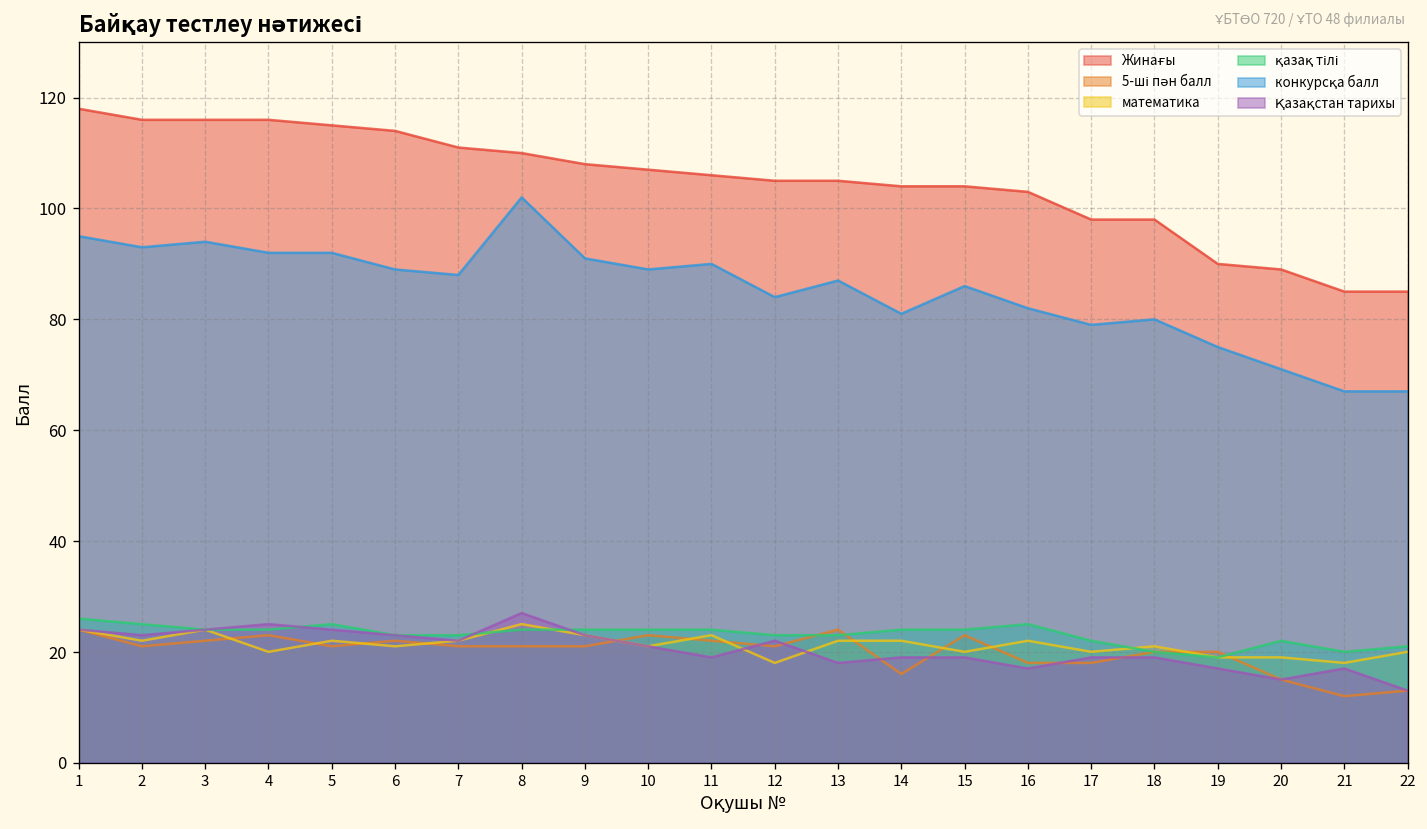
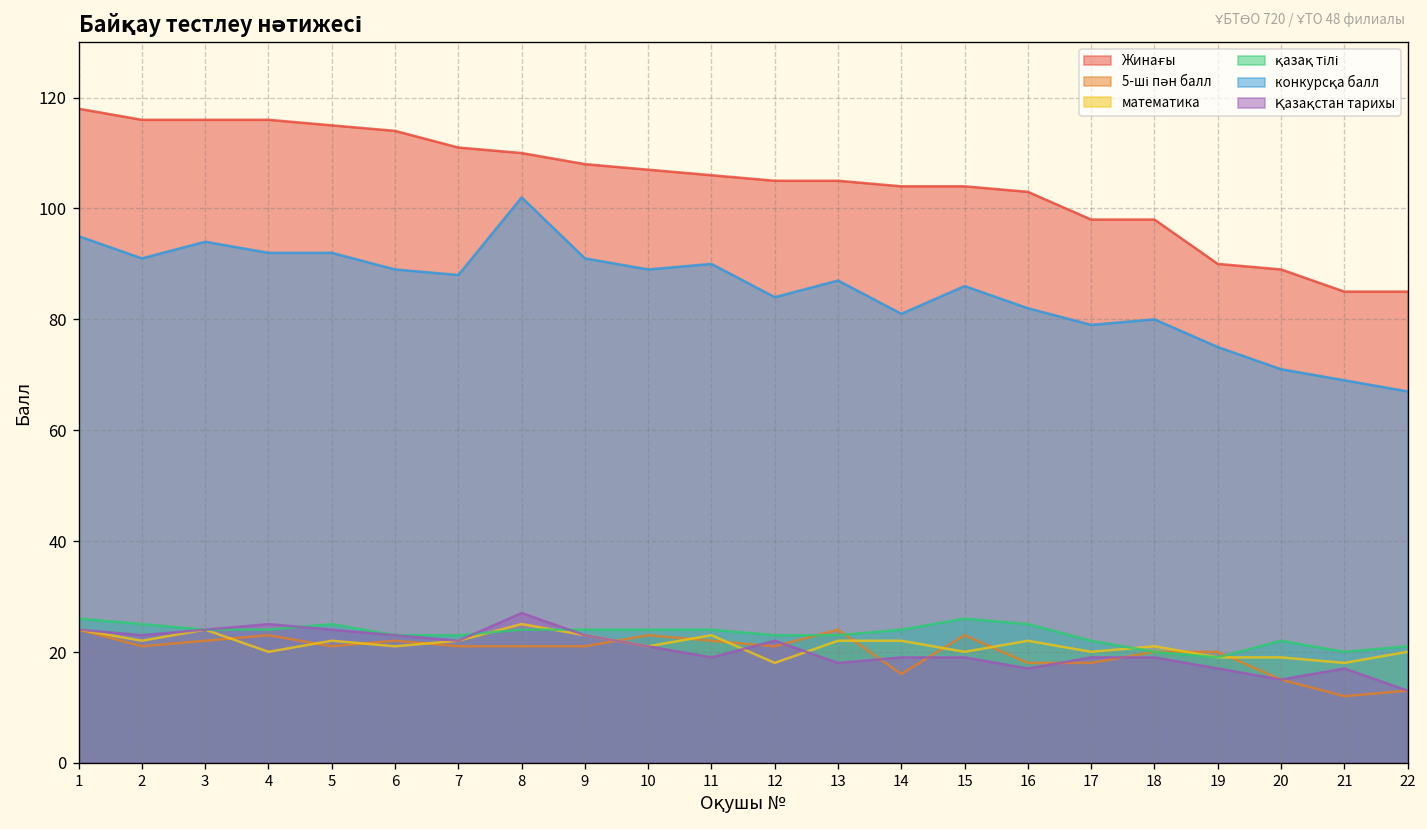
  {
    "қазақ тілі": {
      "1": 26,
      "2": 25,
      "4": 24,
      "5": 25,
      "7": 23,
      "8": 24,
      "9": 24,
      "10": 24,
      "11": 24,
      "12": 23,
      "13": 23,
      "14": 24,
-     "15": 24,
+     "15": 26,
      "16": 25,
      "17": 22,
      "20": 22,
      "21": 20,
      "22": 21
    },
    "конкурсқа балл": {
      "1": 95,
-     "2": 93,
+     "2": 91,
      "3": 94,
      "4": 92,
      "5": 92,
      "6": 89,
      "7": 88,
      "8": 102,
      "9": 91,
      "10": 89,
      "11": 90,
      "12": 84,
      "13": 87,
      "14": 81,
      "15": 86,
      "16": 82,
      "17": 79,
      "18": 80,
      "19": 75,
      "20": 71,
-     "21": 67,
+     "21": 69,
      "22": 67
    },
    "Қазақстан тарихы": {
      "2": 23,
      "4": 25,
      "5": 24,
      "8": 27,
      "11": 19,
      "12": 22,
      "13": 18,
      "14": 19,
      "15": 19,
      "16": 17,
      "17": 19,
      "18": 19,
      "19": 17,
      "21": 17
    }
  }
